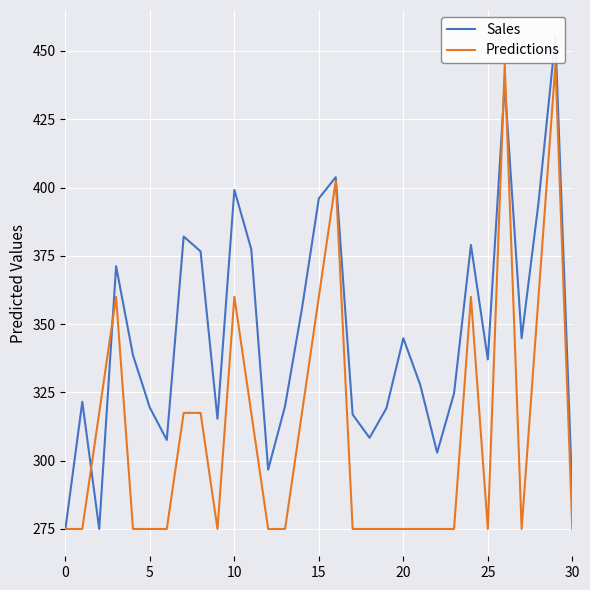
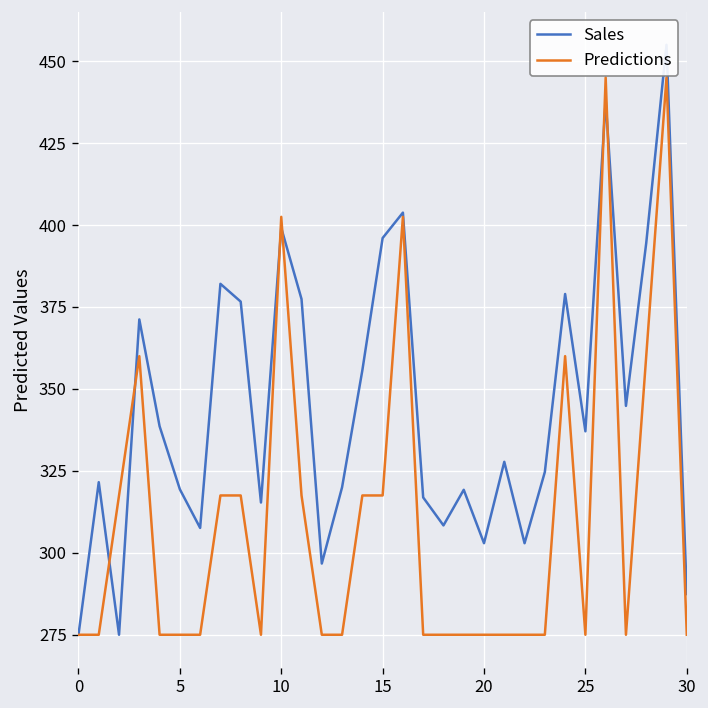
  {
    "Sales": {
      "5": 319,
      "10": 399,
      "15": 396,
-     "20": 345,
+     "20": 303,
      "25": 337,
      "30": 287
    },
    "Predictions": {
      "5": 275,
-     "10": 360,
-     "15": 360,
+     "10": 402,
+     "15": 317,
      "20": 275,
      "25": 275,
      "30": 275
    }
  }
